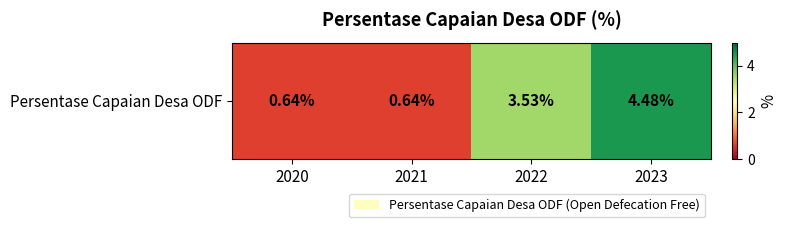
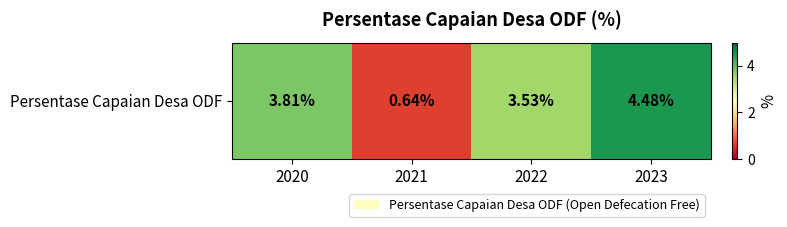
  {
    "Persentase Capaian Desa ODF": {
-     "2020": "0.64%",
+     "2020": "3.81%",
      "2021": "0.64%",
      "2022": "3.53%",
      "2023": "4.48%"
    }
  }
